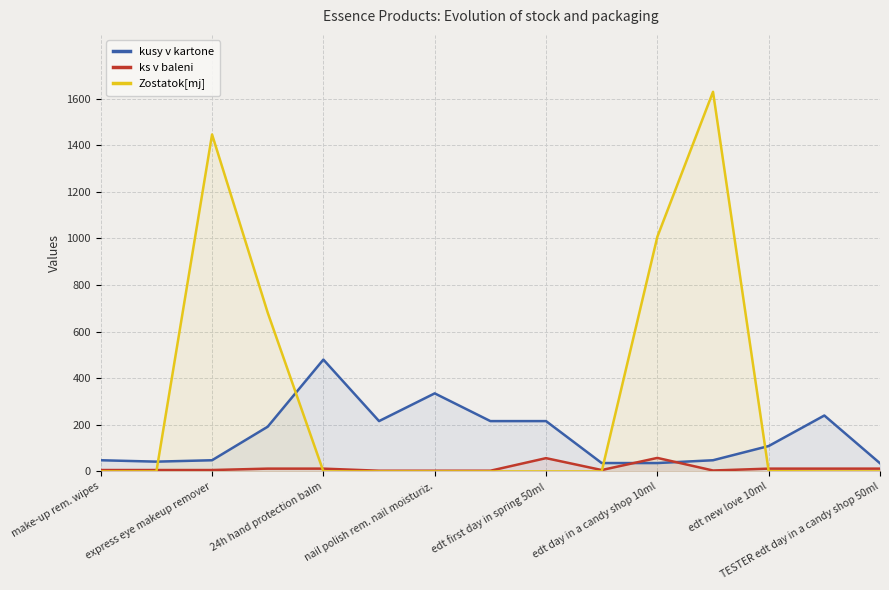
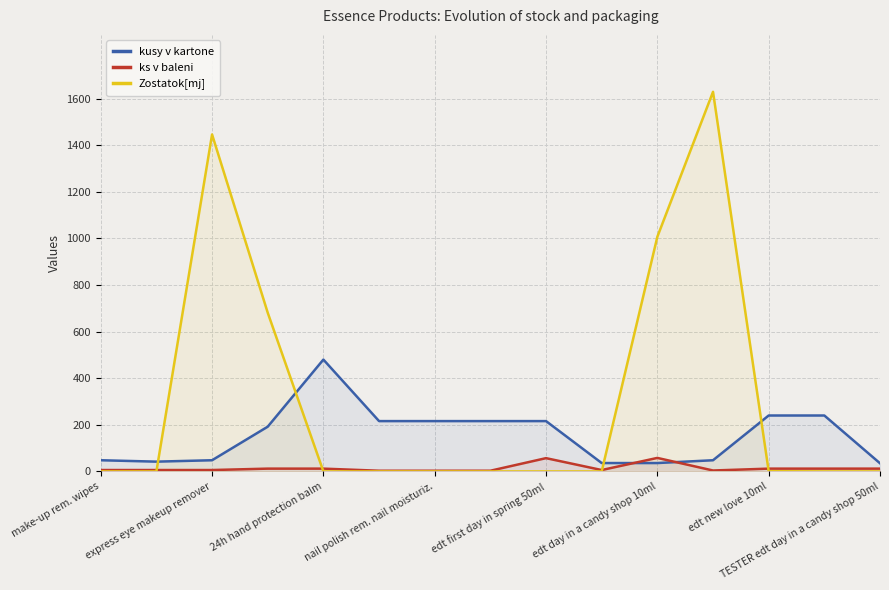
  {
    "kusy v kartone": {
      "make-up rem. wipes": 50,
      "express eye makeup remover": 50,
      "24h hand protection balm": 480,
-     "nail polish rem. nail moisturiz.": 340,
+     "nail polish rem. nail moisturiz.": 220,
      "edt first day in spring 50ml": 220,
      "edt day in a candy shop 10ml": 40,
-     "edt new love 10ml": 110,
+     "edt new love 10ml": 240,
      "TESTER edt day in a candy shop 50ml": 40
    },
    "ks v baleni": {
      "express eye makeup remover": 10,
      "24h hand protection balm": 10,
      "edt first day in spring 50ml": 60,
      "edt day in a candy shop 10ml": 60,
      "edt new love 10ml": 10,
      "TESTER edt day in a candy shop 50ml": 10
    },
    "Zostatok[mj]": {
      "express eye makeup remover": 1450,
      "24h hand protection balm": 0,
      "edt first day in spring 50ml": 0,
      "edt day in a candy shop 10ml": 1010,
      "edt new love 10ml": 0,
      "TESTER edt day in a candy shop 50ml": 0
    }
  }
